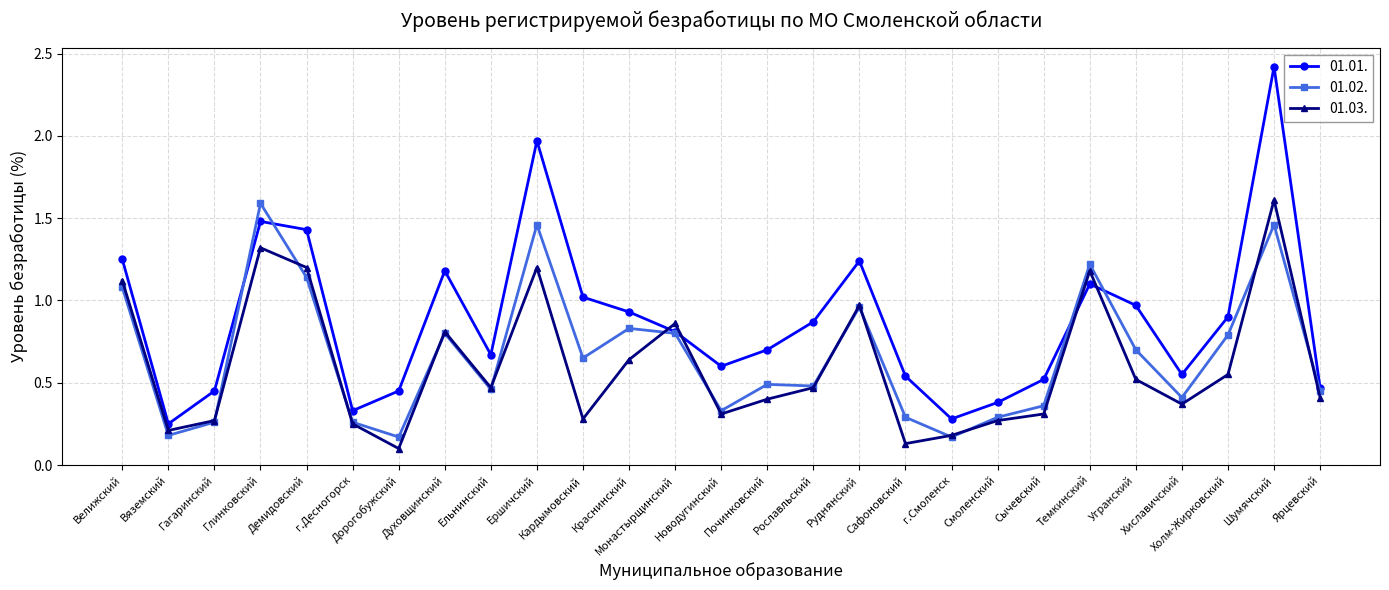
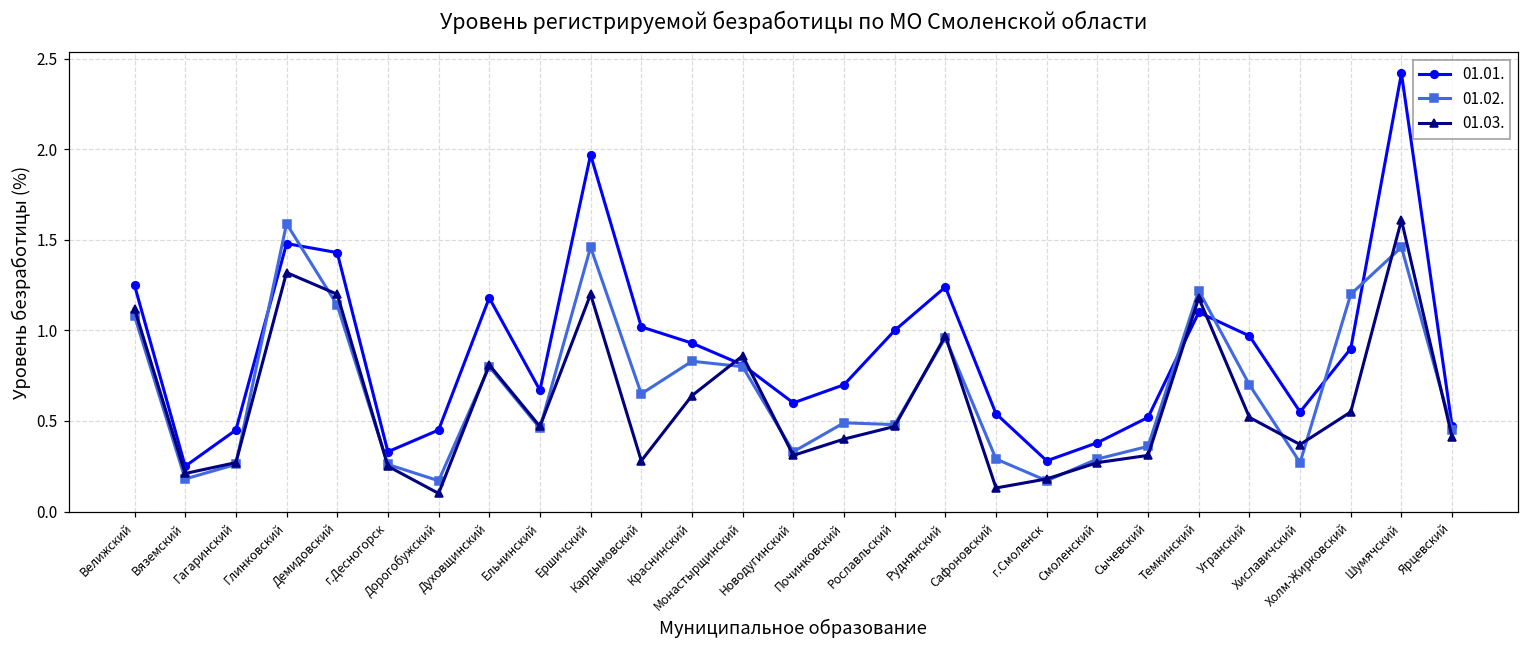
  {
    "01.01.": {
      "Велижский": 1.25,
      "Вяземский": 0.25,
      "Гагаринский": 0.45,
      "Глинковский": 1.48,
      "Демидовский": 1.43,
      "г.Десногорск": 0.33,
      "Дорогобужский": 0.45,
      "Духовщинский": 1.18,
      "Ельнинский": 0.67,
      "Ершичский": 1.97,
      "Кардымовский": 1.02,
      "Краснинский": 0.93,
      "Новодугинский": 0.60,
      "Починковский": 0.70,
-     "Рославльский": 0.87,
+     "Рославльский": 1.00,
      "Руднянский": 1.24,
      "Сафоновский": 0.54,
      "г.Смоленск": 0.28,
      "Смоленский": 0.38,
      "Сычевский": 0.52,
      "Темкинский": 1.10,
      "Угранский": 0.97,
      "Хиславичский": 0.55,
      "Холм-Жирковский": 0.90,
      "Шумячский": 2.42,
      "Ярцевский": 0.47
    },
    "01.02.": {
      "Велижский": 1.08,
      "Вяземский": 0.18,
      "Глинковский": 1.59,
      "Демидовский": 1.14,
      "Дорогобужский": 0.17,
      "Ершичский": 1.46,
      "Кардымовский": 0.65,
      "Краснинский": 0.83,
      "Новодугинский": 0.33,
      "Починковский": 0.49,
      "Сафоновский": 0.29,
      "Смоленский": 0.29,
      "Сычевский": 0.36,
      "Темкинский": 1.22,
      "Угранский": 0.70,
-     "Хиславичский": 0.41,
-     "Холм-Жирковский": 0.79,
+     "Хиславичский": 0.27,
+     "Холм-Жирковский": 1.20,
      "Шумячский": 1.46,
      "Ярцевский": 0.45
    },
    "01.03.": {
      "Велижский": 1.12,
      "Вяземский": 0.21,
      "Глинковский": 1.32,
      "Демидовский": 1.20,
      "Дорогобужский": 0.10,
      "Ершичский": 1.20,
      "Кардымовский": 0.28,
      "Краснинский": 0.64,
      "Монастырщинский": 0.86,
      "Новодугинский": 0.31,
      "Починковский": 0.40,
      "Сафоновский": 0.13,
      "Смоленский": 0.27,
      "Сычевский": 0.31,
      "Темкинский": 1.18,
      "Угранский": 0.52,
      "Хиславичский": 0.37,
      "Холм-Жирковский": 0.55,
      "Шумячский": 1.61,
      "Ярцевский": 0.41
    }
  }
